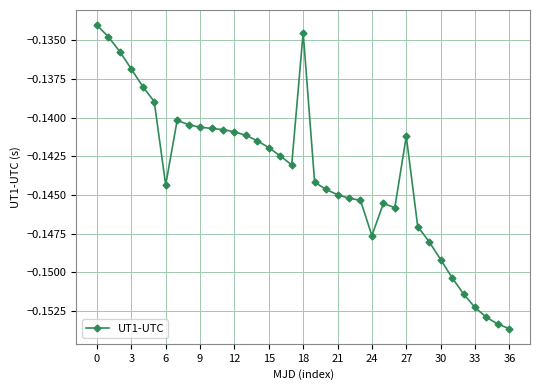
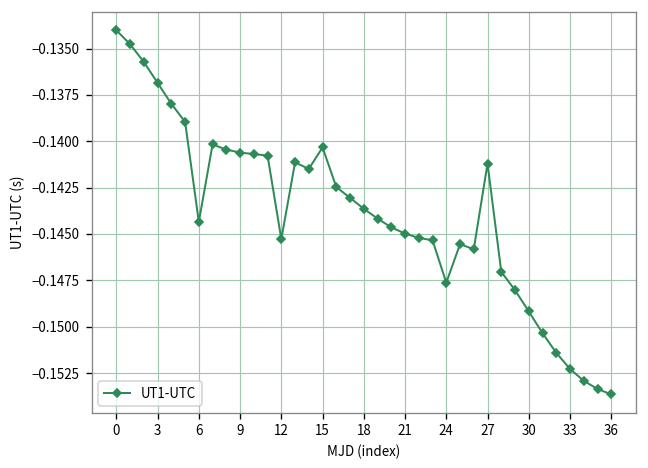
  {
    "0": -0.1340,
    "3": -0.1368,
    "6": -0.1443,
    "9": -0.1406,
-   "12": -0.1409,
-   "15": -0.1419,
-   "18": -0.1345,
+   "12": -0.1453,
+   "15": -0.1403,
+   "18": -0.1436,
    "21": -0.1450,
    "24": -0.1476,
    "27": -0.1412,
    "30": -0.1492,
    "33": -0.1523,
    "36": -0.1537
  }
